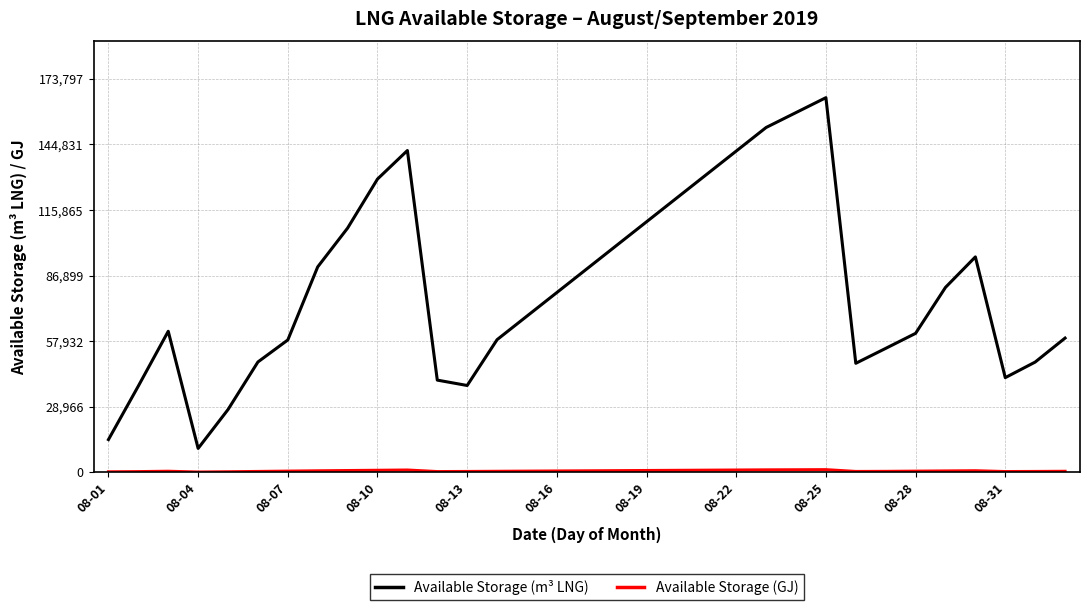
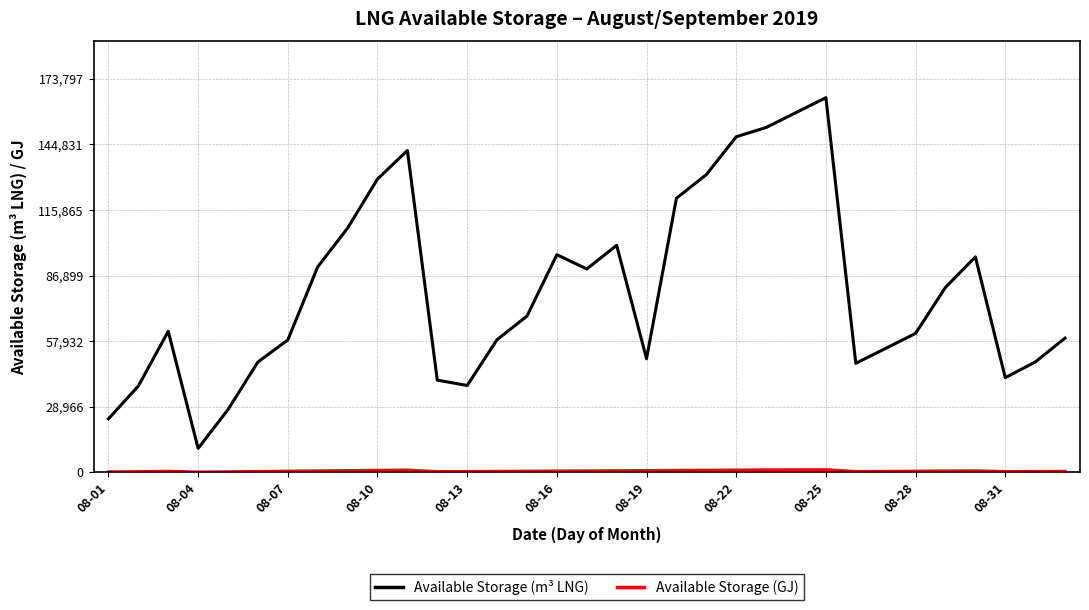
  {
    "Available Storage (m³ LNG)": {
-     "08-01": "14,000",
+     "08-01": "24,000",
      "08-04": "11,000",
      "08-07": "58,000",
      "08-10": "130,000",
      "08-13": "38,000",
-     "08-16": "79,000",
-     "08-19": "111,000",
-     "08-22": "142,000",
+     "08-16": "96,000",
+     "08-19": "50,000",
+     "08-22": "148,000",
      "08-25": "166,000",
      "08-28": "61,000",
      "08-31": "42,000"
    },
    "Available Storage (GJ)": {
      "08-01": "0",
      "08-04": "0",
      "08-07": "0",
      "08-10": "1,000",
      "08-13": "0",
      "08-16": "1,000",
      "08-19": "1,000",
      "08-22": "1,000",
      "08-25": "1,000",
      "08-28": "0",
      "08-31": "0"
    }
  }
